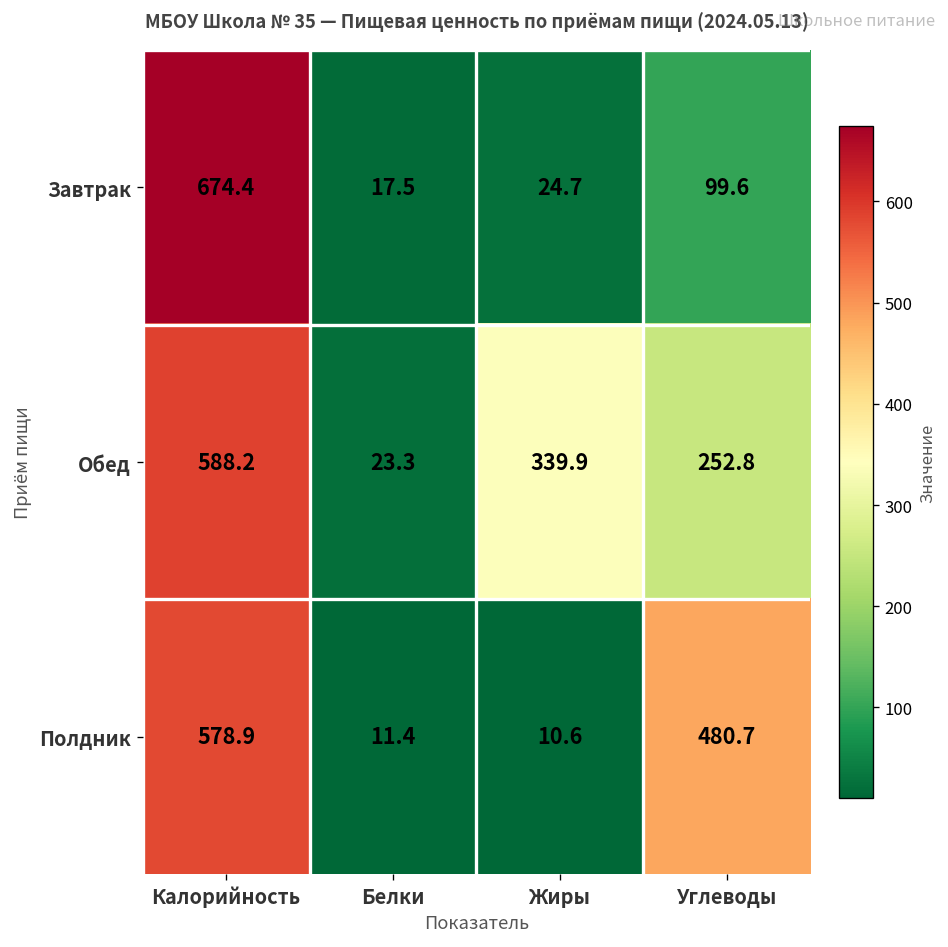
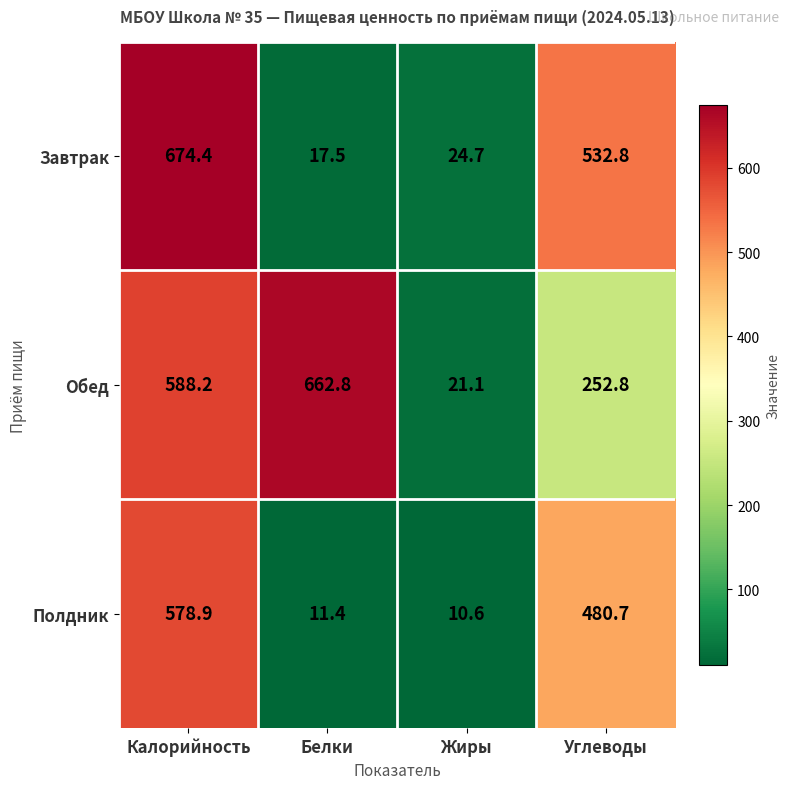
  {
    "Завтрак": {
      "Калорийность": 674.4,
      "Белки": 17.5,
      "Жиры": 24.7,
-     "Углеводы": 99.6
+     "Углеводы": 532.8
    },
    "Обед": {
      "Калорийность": 588.2,
-     "Белки": 23.3,
-     "Жиры": 339.9,
+     "Белки": 662.8,
+     "Жиры": 21.1,
      "Углеводы": 252.8
    },
    "Полдник": {
      "Калорийность": 578.9,
      "Белки": 11.4,
      "Жиры": 10.6,
      "Углеводы": 480.7
    }
  }
